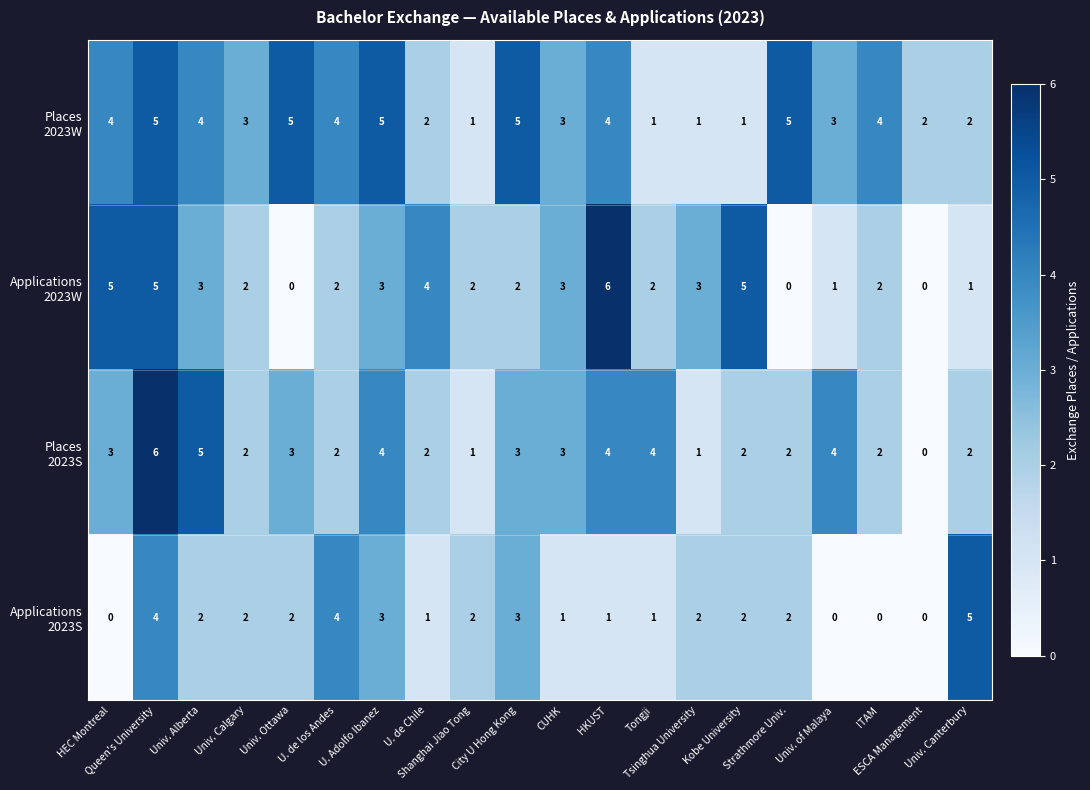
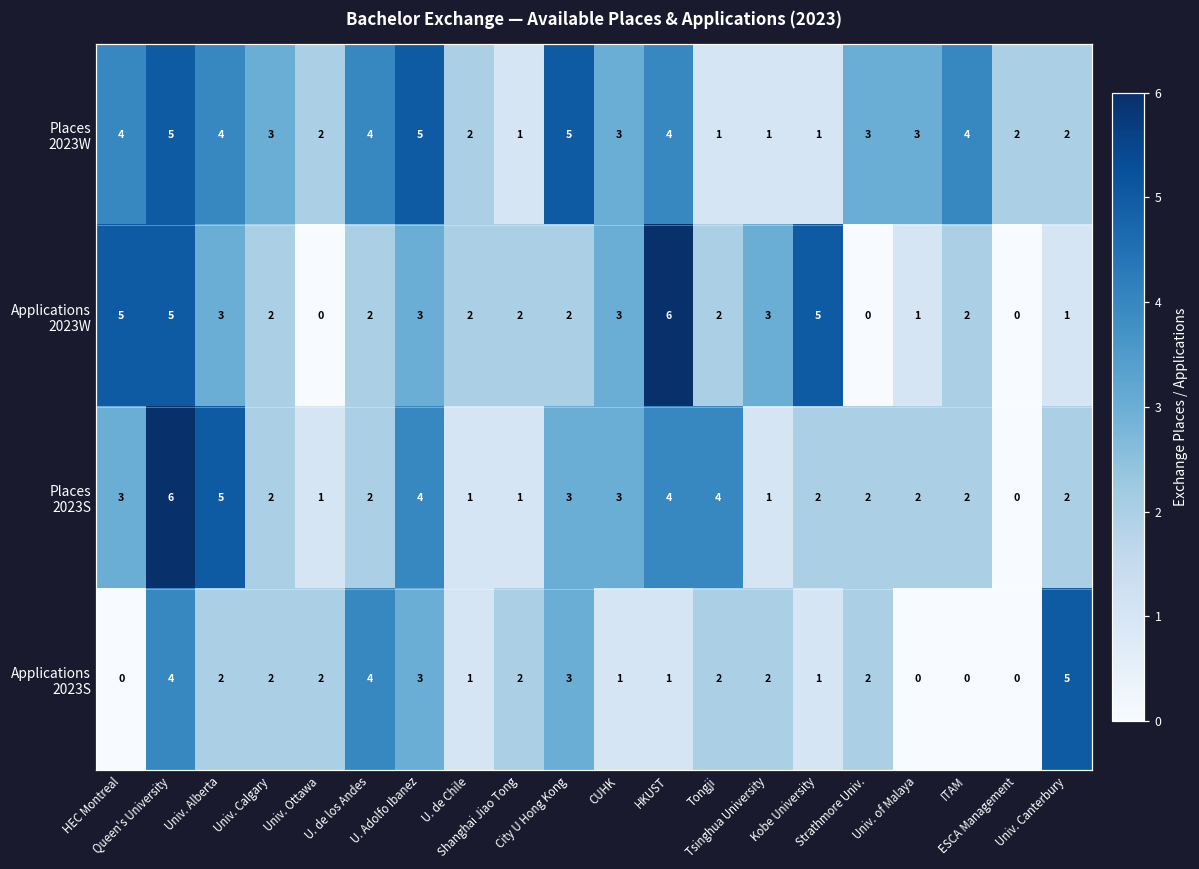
  {
    "Places 2023W": {
      "HEC Montreal": 4,
      "Queen's University": 5,
      "Univ. Alberta": 4,
      "Univ. Calgary": 3,
-     "Univ. Ottawa": 5,
+     "Univ. Ottawa": 2,
      "U. de los Andes": 4,
      "U. Adolfo Ibanez": 5,
      "U. de Chile": 2,
      "Shanghai Jiao Tong": 1,
      "City U Hong Kong": 5,
      "CUHK": 3,
      "HKUST": 4,
      "Tongji": 1,
      "Tsinghua University": 1,
      "Kobe University": 1,
-     "Strathmore Univ.": 5,
+     "Strathmore Univ.": 3,
      "Univ. of Malaya": 3,
      "ITAM": 4,
      "ESCA Management": 2,
      "Univ. Canterbury": 2
    },
    "Applications 2023W": {
      "HEC Montreal": 5,
      "Queen's University": 5,
      "Univ. Alberta": 3,
      "Univ. Calgary": 2,
      "Univ. Ottawa": 0,
      "U. de los Andes": 2,
      "U. Adolfo Ibanez": 3,
-     "U. de Chile": 4,
+     "U. de Chile": 2,
      "Shanghai Jiao Tong": 2,
      "City U Hong Kong": 2,
      "CUHK": 3,
      "HKUST": 6,
      "Tongji": 2,
      "Tsinghua University": 3,
      "Kobe University": 5,
      "Strathmore Univ.": 0,
      "Univ. of Malaya": 1,
      "ITAM": 2,
      "ESCA Management": 0,
      "Univ. Canterbury": 1
    },
    "Places 2023S": {
      "HEC Montreal": 3,
      "Queen's University": 6,
      "Univ. Alberta": 5,
      "Univ. Calgary": 2,
-     "Univ. Ottawa": 3,
+     "Univ. Ottawa": 1,
      "U. de los Andes": 2,
      "U. Adolfo Ibanez": 4,
-     "U. de Chile": 2,
+     "U. de Chile": 1,
      "Shanghai Jiao Tong": 1,
      "City U Hong Kong": 3,
      "CUHK": 3,
      "HKUST": 4,
      "Tongji": 4,
      "Tsinghua University": 1,
      "Kobe University": 2,
      "Strathmore Univ.": 2,
-     "Univ. of Malaya": 4,
+     "Univ. of Malaya": 2,
      "ITAM": 2,
      "ESCA Management": 0,
      "Univ. Canterbury": 2
    },
    "Applications 2023S": {
      "HEC Montreal": 0,
      "Queen's University": 4,
      "Univ. Alberta": 2,
      "Univ. Calgary": 2,
      "Univ. Ottawa": 2,
      "U. de los Andes": 4,
      "U. Adolfo Ibanez": 3,
      "U. de Chile": 1,
      "Shanghai Jiao Tong": 2,
      "City U Hong Kong": 3,
      "CUHK": 1,
      "HKUST": 1,
-     "Tongji": 1,
+     "Tongji": 2,
      "Tsinghua University": 2,
-     "Kobe University": 2,
+     "Kobe University": 1,
      "Strathmore Univ.": 2,
      "Univ. of Malaya": 0,
      "ITAM": 0,
      "ESCA Management": 0,
      "Univ. Canterbury": 5
    }
  }
